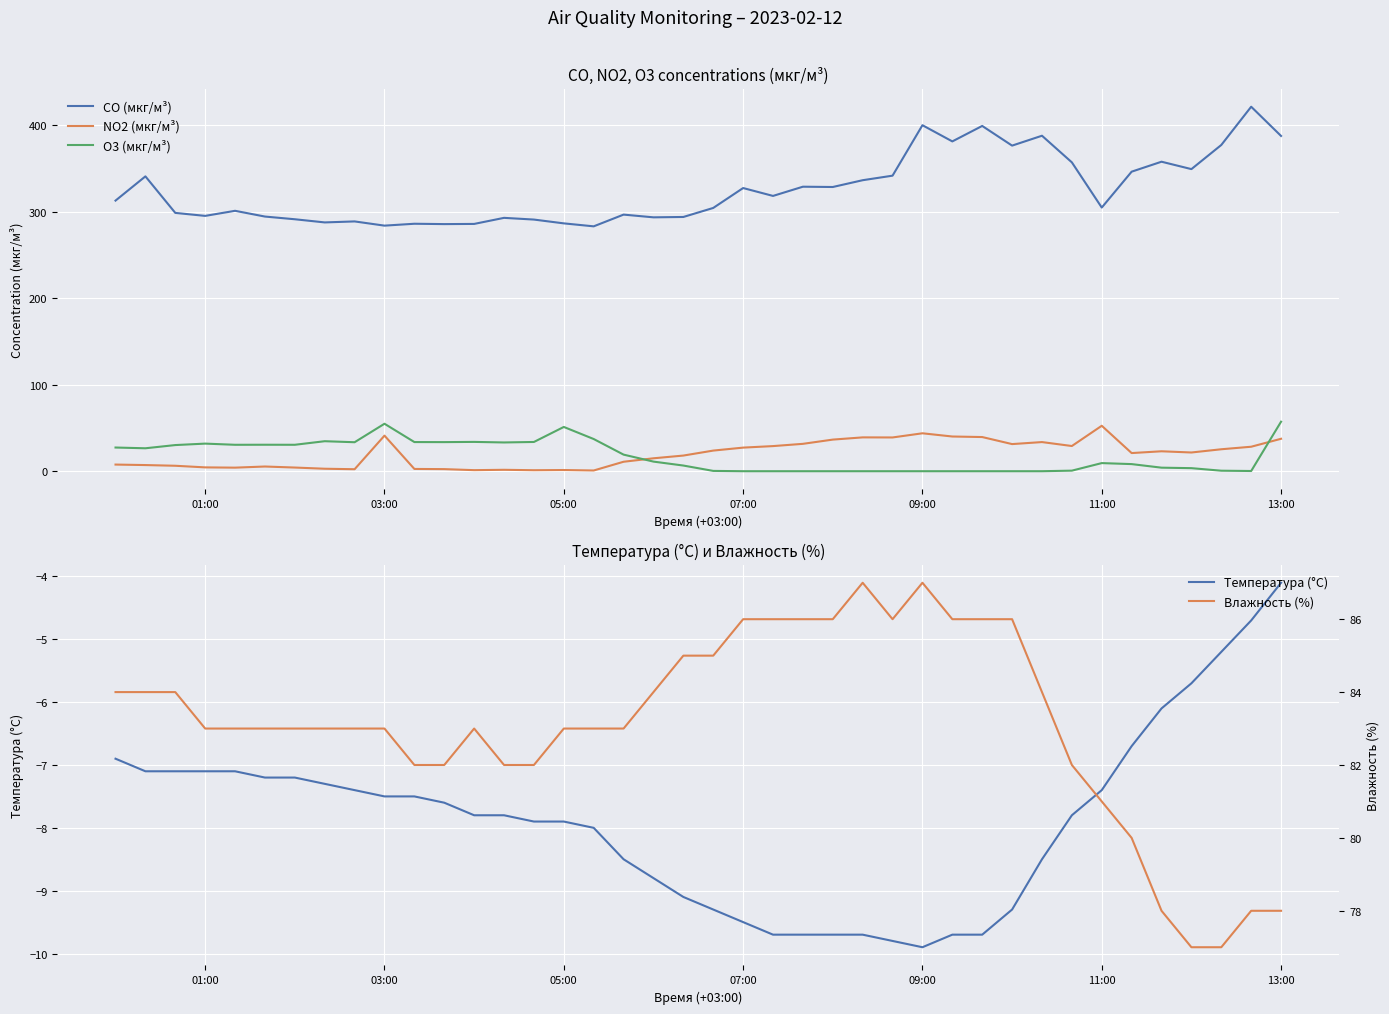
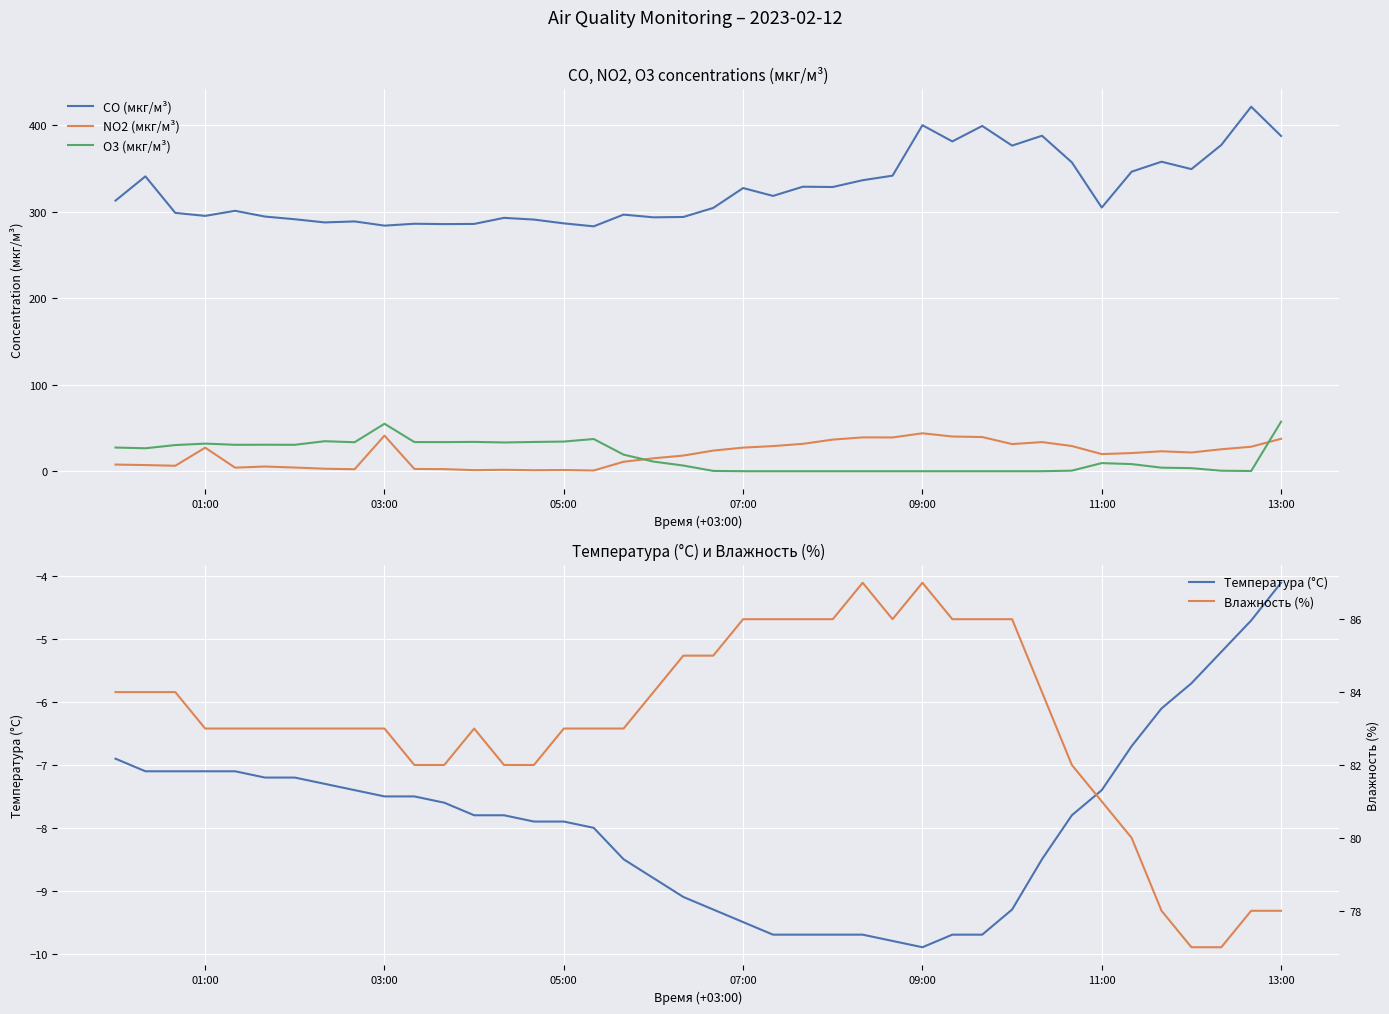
  {
    "CO, NO2, O3 concentrations (мкг/м³)": {
      "CO (мкг/м³)": {
        "01:00": 300,
        "03:00": 280,
        "05:00": 290,
        "07:00": 330,
        "09:00": 400,
        "11:00": 300,
        "13:00": 390
      },
      "NO2 (мкг/м³)": {
-       "01:00": 0,
+       "01:00": 30,
        "03:00": 40,
        "05:00": 0,
        "07:00": 30,
        "09:00": 40,
-       "11:00": 50,
+       "11:00": 20,
        "13:00": 40
      },
      "O3 (мкг/м³)": {
        "01:00": 30,
        "03:00": 50,
-       "05:00": 50,
+       "05:00": 30,
        "07:00": 0,
        "09:00": 0,
        "11:00": 10,
        "13:00": 60
      }
    }
  }
